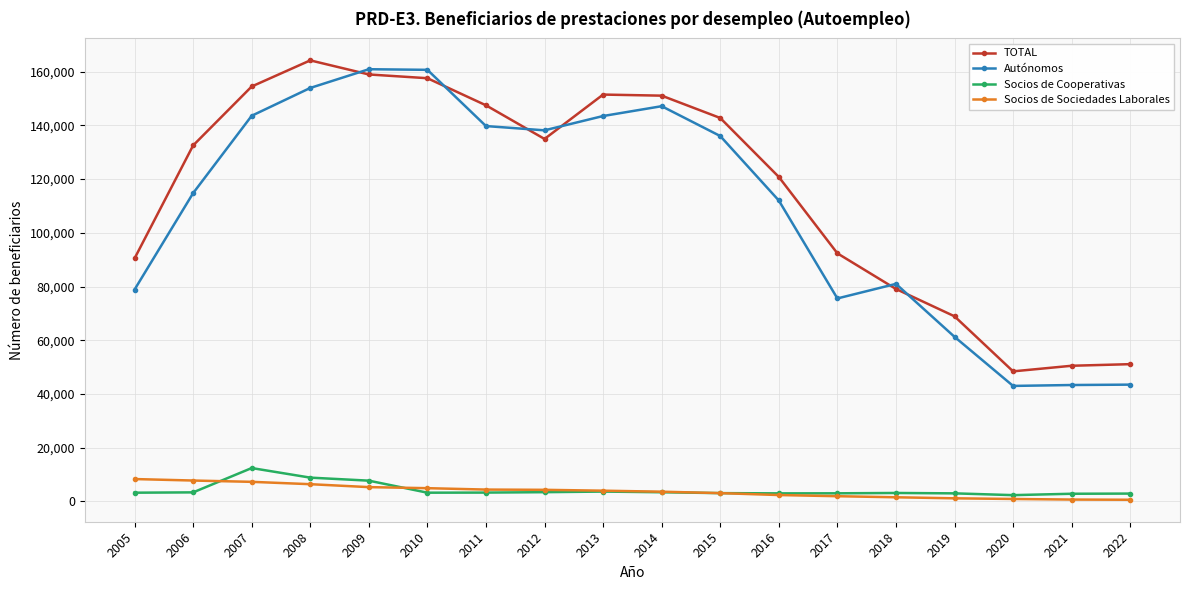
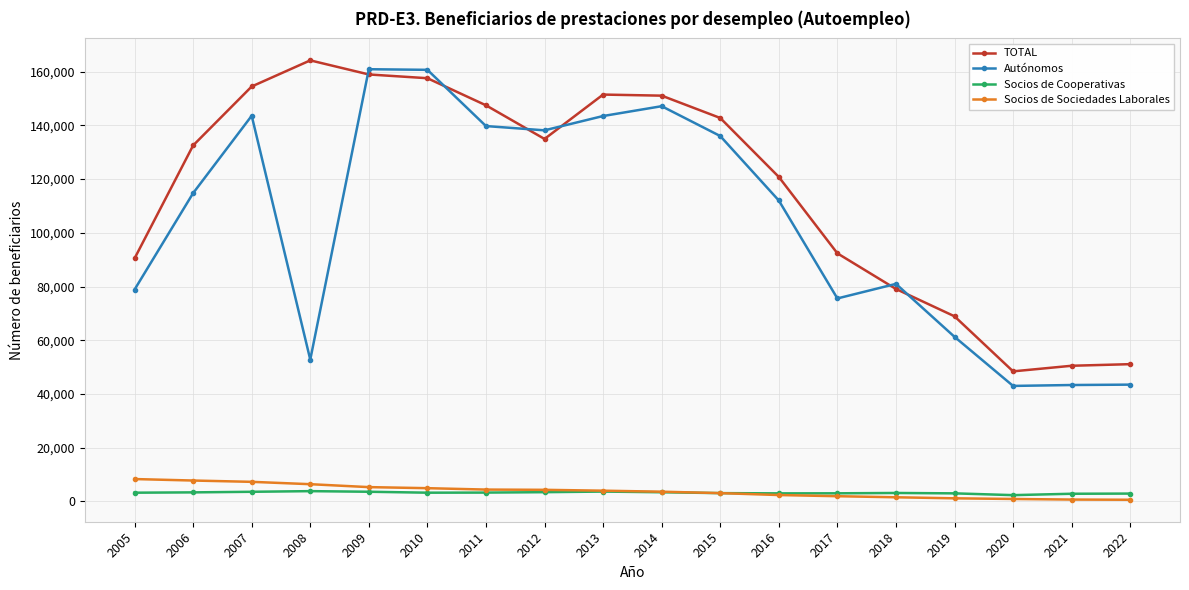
  {
    "TOTAL": {
      "2005": "90,000",
      "2006": "133,000",
      "2007": "154,000",
      "2008": "164,000",
      "2009": "159,000",
      "2010": "158,000",
      "2011": "147,000",
      "2012": "135,000",
      "2013": "151,000",
      "2014": "151,000",
      "2015": "143,000",
      "2016": "121,000",
      "2017": "92,000",
      "2018": "79,000",
      "2019": "69,000",
      "2020": "48,000",
      "2021": "51,000",
      "2022": "51,000"
    },
    "Autónomos": {
      "2005": "79,000",
      "2006": "115,000",
      "2007": "144,000",
-     "2008": "154,000",
+     "2008": "53,000",
      "2009": "161,000",
      "2010": "161,000",
      "2011": "140,000",
      "2012": "138,000",
      "2013": "143,000",
      "2014": "147,000",
      "2015": "136,000",
      "2016": "112,000",
      "2017": "76,000",
      "2018": "81,000",
      "2019": "61,000",
      "2020": "43,000",
      "2021": "43,000",
      "2022": "43,000"
    },
    "Socios de Cooperativas": {
      "2005": "3,000",
      "2006": "3,000",
-     "2007": "12,000",
-     "2008": "9,000",
-     "2009": "8,000",
+     "2007": "4,000",
+     "2008": "4,000",
+     "2009": "4,000",
      "2010": "3,000",
      "2011": "3,000",
      "2017": "3,000",
      "2018": "3,000",
      "2019": "3,000",
      "2020": "2,000",
      "2021": "3,000",
      "2022": "3,000"
    },
    "Socios de Sociedades Laborales": {
      "2005": "8,000",
      "2006": "8,000",
      "2007": "7,000",
      "2008": "6,000",
      "2009": "5,000",
      "2010": "5,000",
      "2011": "4,000",
      "2017": "2,000",
      "2018": "2,000",
      "2019": "1,000",
      "2020": "1,000",
      "2021": "1,000",
      "2022": "1,000"
    }
  }
